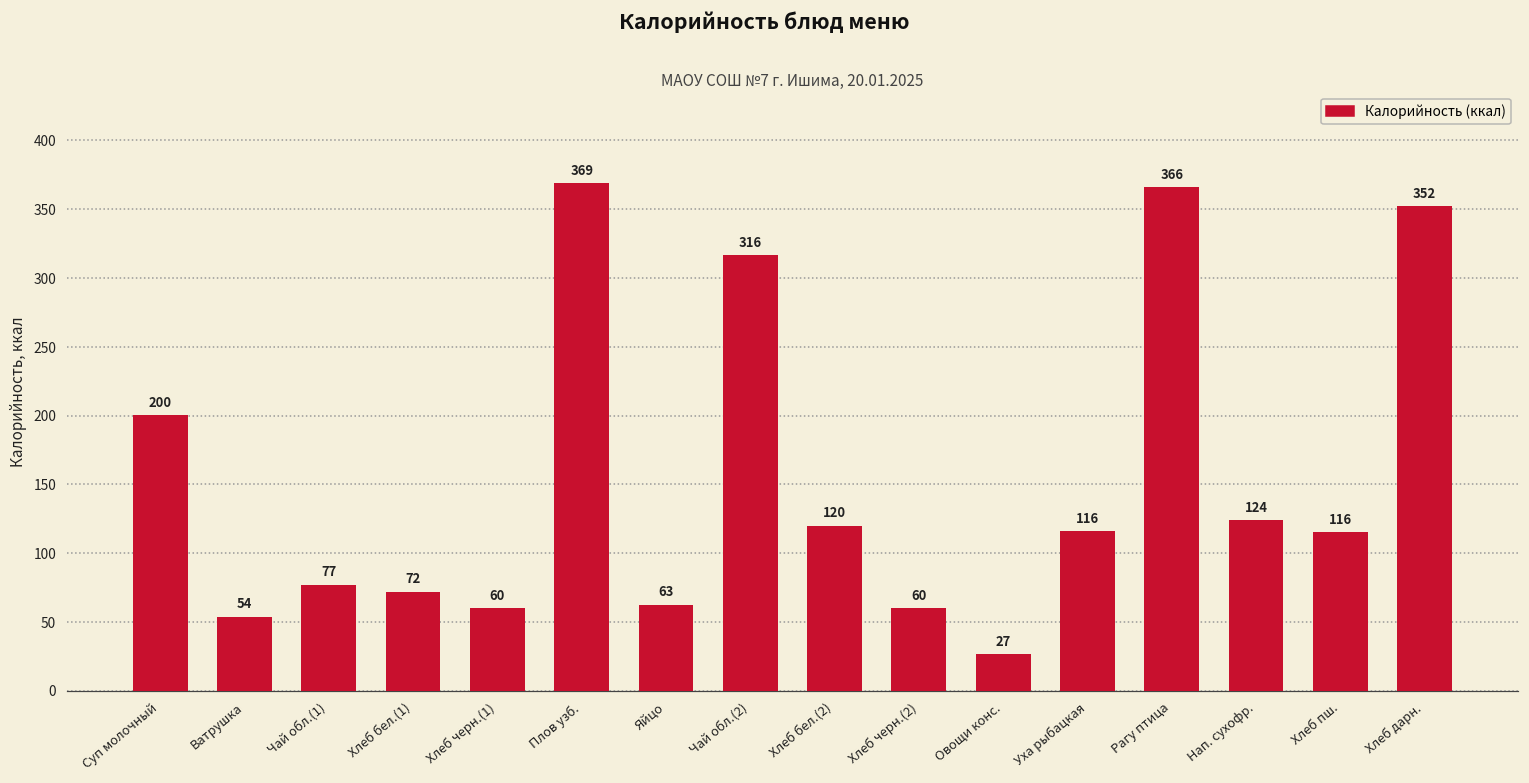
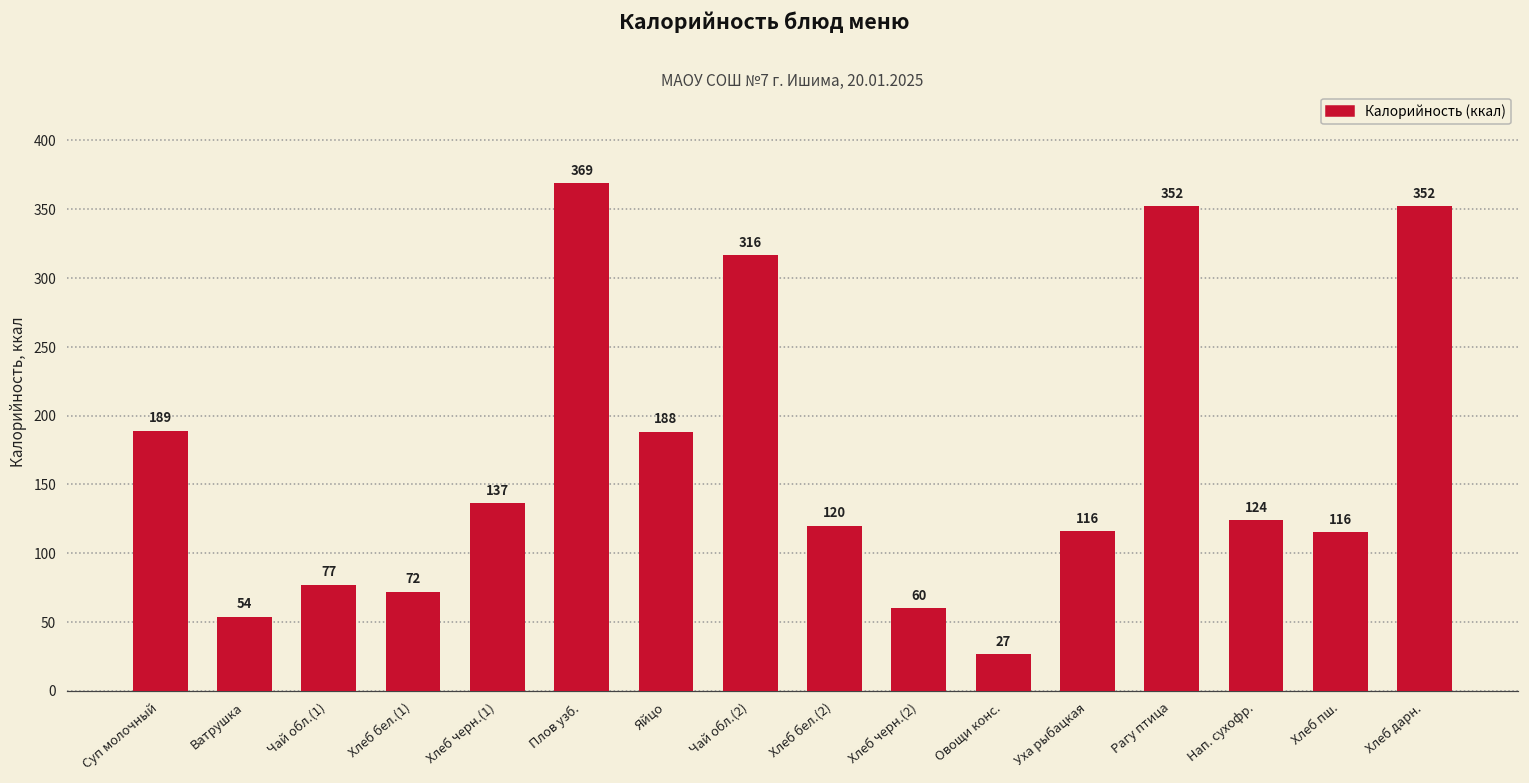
  {
-   "Суп молочный": 200,
+   "Суп молочный": 189,
    "Ватрушка": 54,
    "Чай обл.(1)": 77,
    "Хлеб бел.(1)": 72,
-   "Хлеб черн.(1)": 60,
+   "Хлеб черн.(1)": 137,
    "Плов узб.": 369,
-   "Яйцо": 63,
+   "Яйцо": 188,
    "Чай обл.(2)": 316,
    "Хлеб бел.(2)": 120,
    "Хлеб черн.(2)": 60,
    "Овощи конс.": 27,
    "Уха рыбацкая": 116,
-   "Рагу птица": 366,
+   "Рагу птица": 352,
    "Нап. сухофр.": 124,
    "Хлеб пш.": 116,
    "Хлеб дарн.": 352
  }
